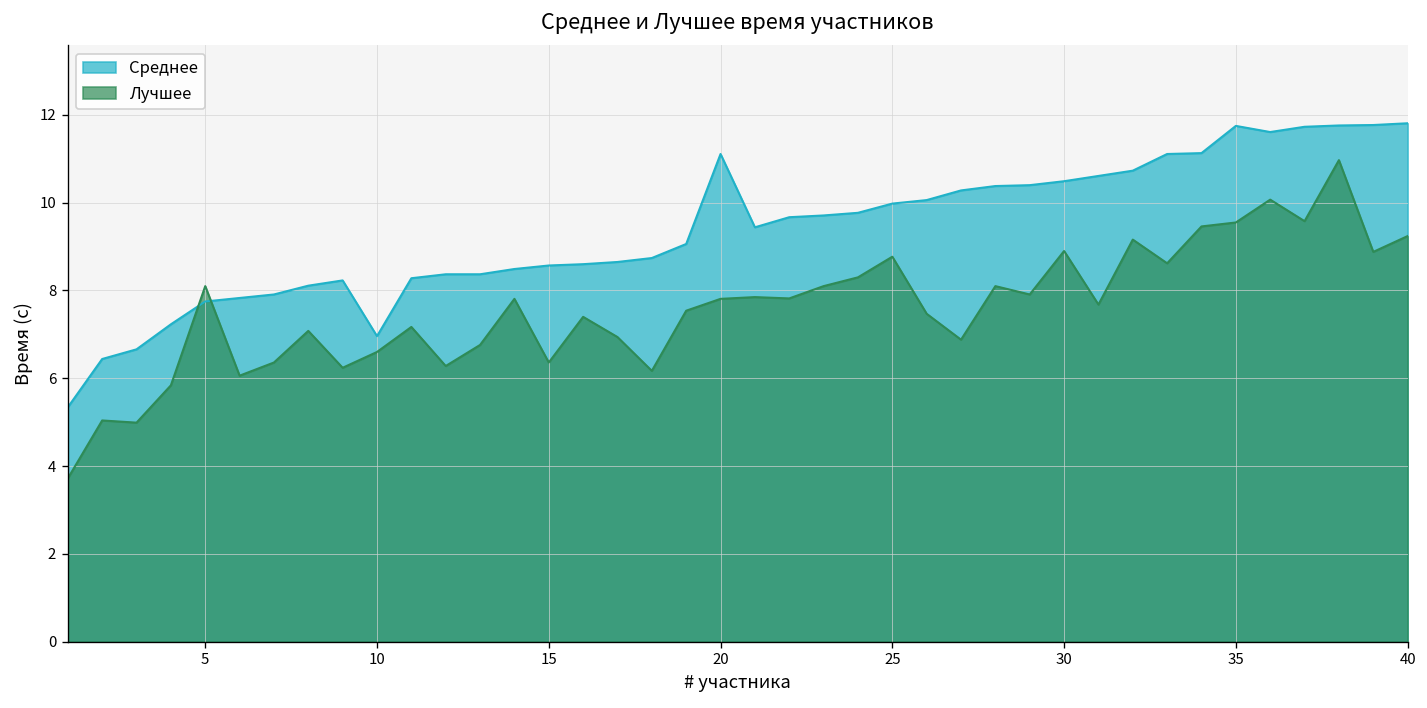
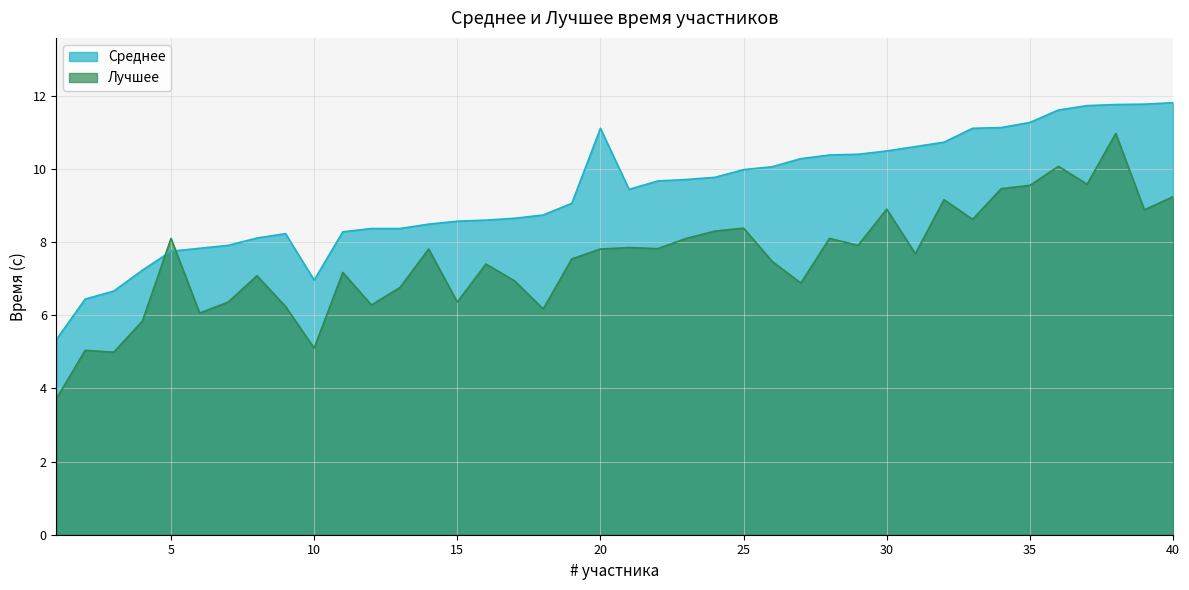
  {
    "Среднее": {
      "5": 7.8,
      "10": 7.0,
      "15": 8.6,
      "20": 11.1,
      "25": 10.0,
      "30": 10.5,
-     "35": 11.8,
+     "35": 11.3,
      "40": 11.8
    },
    "Лучшее": {
      "5": 8.1,
-     "10": 6.6,
+     "10": 5.1,
      "15": 6.4,
      "20": 7.8,
-     "25": 8.8,
+     "25": 8.4,
      "30": 8.9,
      "35": 9.6,
      "40": 9.2
    }
  }
